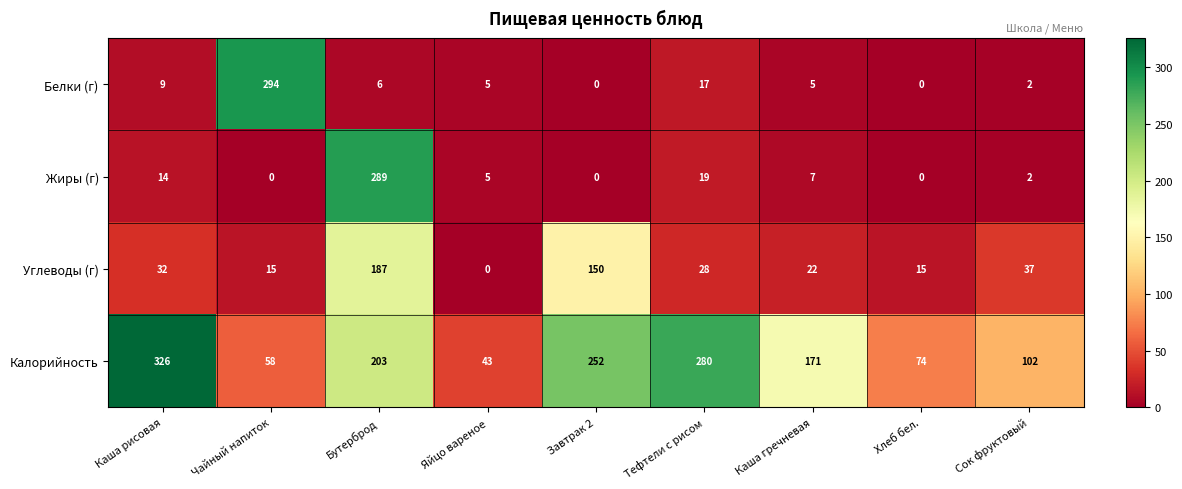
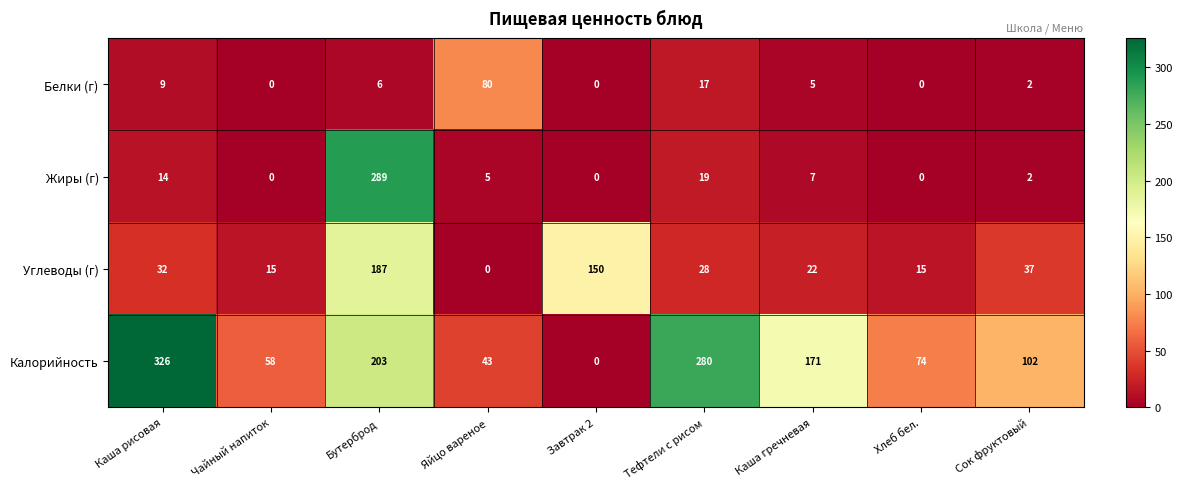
  {
    "Белки (г)": {
      "Каша рисовая": 9,
-     "Чайный напиток": 294,
+     "Чайный напиток": 0,
      "Бутерброд": 6,
-     "Яйцо вареное": 5,
+     "Яйцо вареное": 80,
      "Завтрак 2": 0,
      "Тефтели с рисом": 17,
      "Каша гречневая": 5,
      "Хлеб бел.": 0,
      "Сок фруктовый": 2
    },
    "Жиры (г)": {
      "Каша рисовая": 14,
      "Чайный напиток": 0,
      "Бутерброд": 289,
      "Яйцо вареное": 5,
      "Завтрак 2": 0,
      "Тефтели с рисом": 19,
      "Каша гречневая": 7,
      "Хлеб бел.": 0,
      "Сок фруктовый": 2
    },
    "Углеводы (г)": {
      "Каша рисовая": 32,
      "Чайный напиток": 15,
      "Бутерброд": 187,
      "Яйцо вареное": 0,
      "Завтрак 2": 150,
      "Тефтели с рисом": 28,
      "Каша гречневая": 22,
      "Хлеб бел.": 15,
      "Сок фруктовый": 37
    },
    "Калорийность": {
      "Каша рисовая": 326,
      "Чайный напиток": 58,
      "Бутерброд": 203,
      "Яйцо вареное": 43,
-     "Завтрак 2": 252,
+     "Завтрак 2": 0,
      "Тефтели с рисом": 280,
      "Каша гречневая": 171,
      "Хлеб бел.": 74,
      "Сок фруктовый": 102
    }
  }
